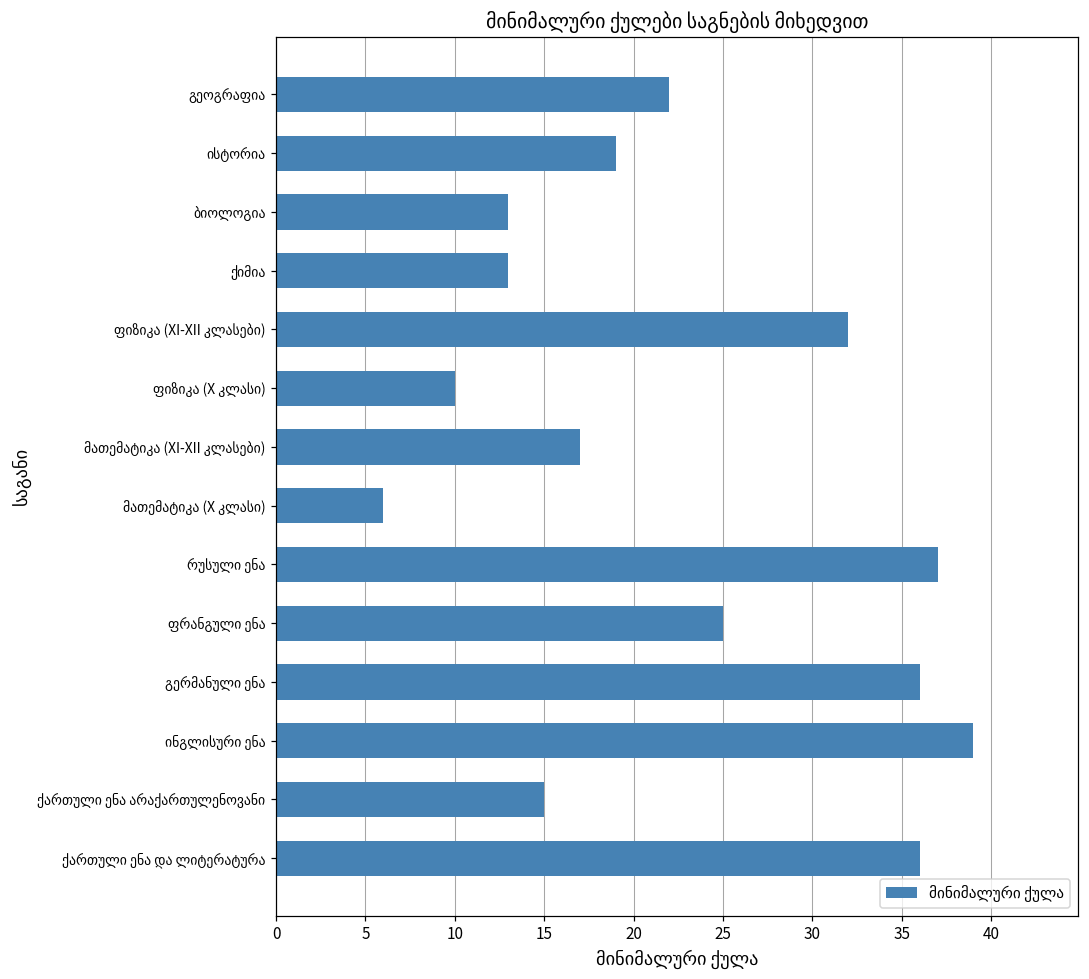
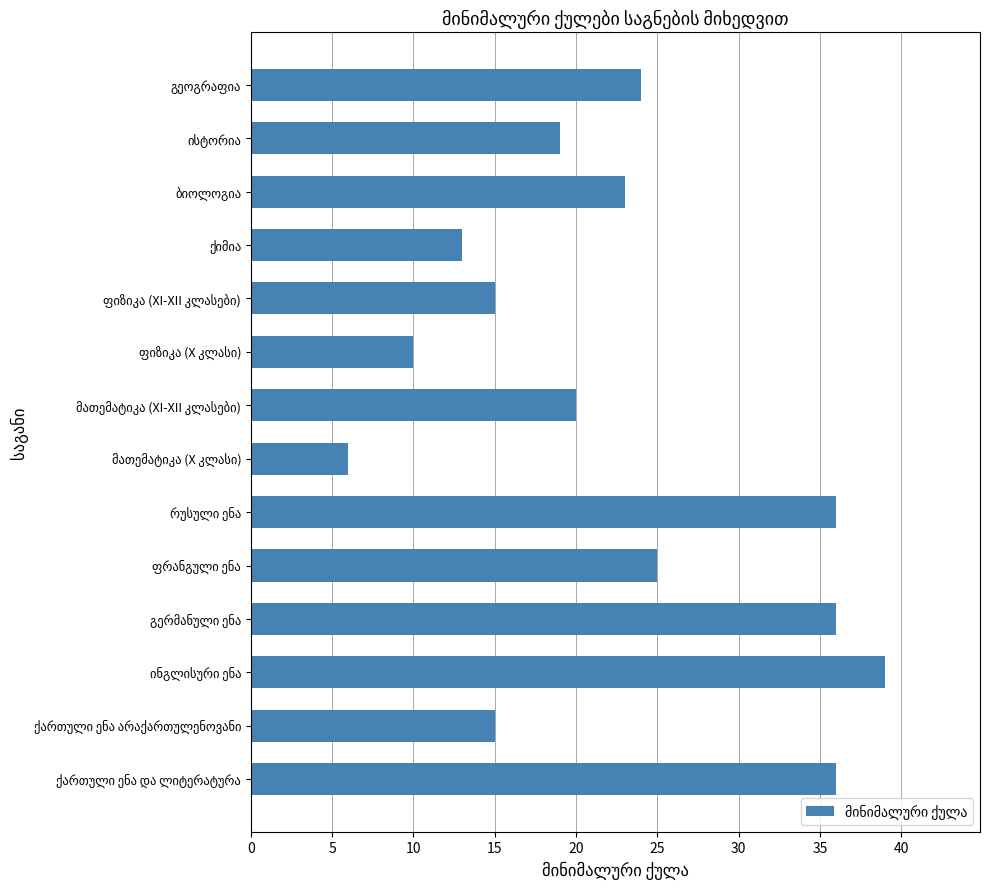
  {
-   "გეოგრაფია": 22,
+   "გეოგრაფია": 24,
    "ისტორია": 19,
-   "ბიოლოგია": 13,
+   "ბიოლოგია": 23,
    "ქიმია": 13,
-   "ფიზიკა (XI-XII კლასები)": 32,
+   "ფიზიკა (XI-XII კლასები)": 15,
    "ფიზიკა (X კლასი)": 10,
-   "მათემატიკა (XI-XII კლასები)": 17,
+   "მათემატიკა (XI-XII კლასები)": 20,
    "მათემატიკა (X კლასი)": 6,
-   "რუსული ენა": 37,
+   "რუსული ენა": 36,
    "ფრანგული ენა": 25,
    "გერმანული ენა": 36,
    "ინგლისური ენა": 39,
    "ქართული ენა არაქართულენოვანი": 15,
    "ქართული ენა და ლიტერატურა": 36
  }
